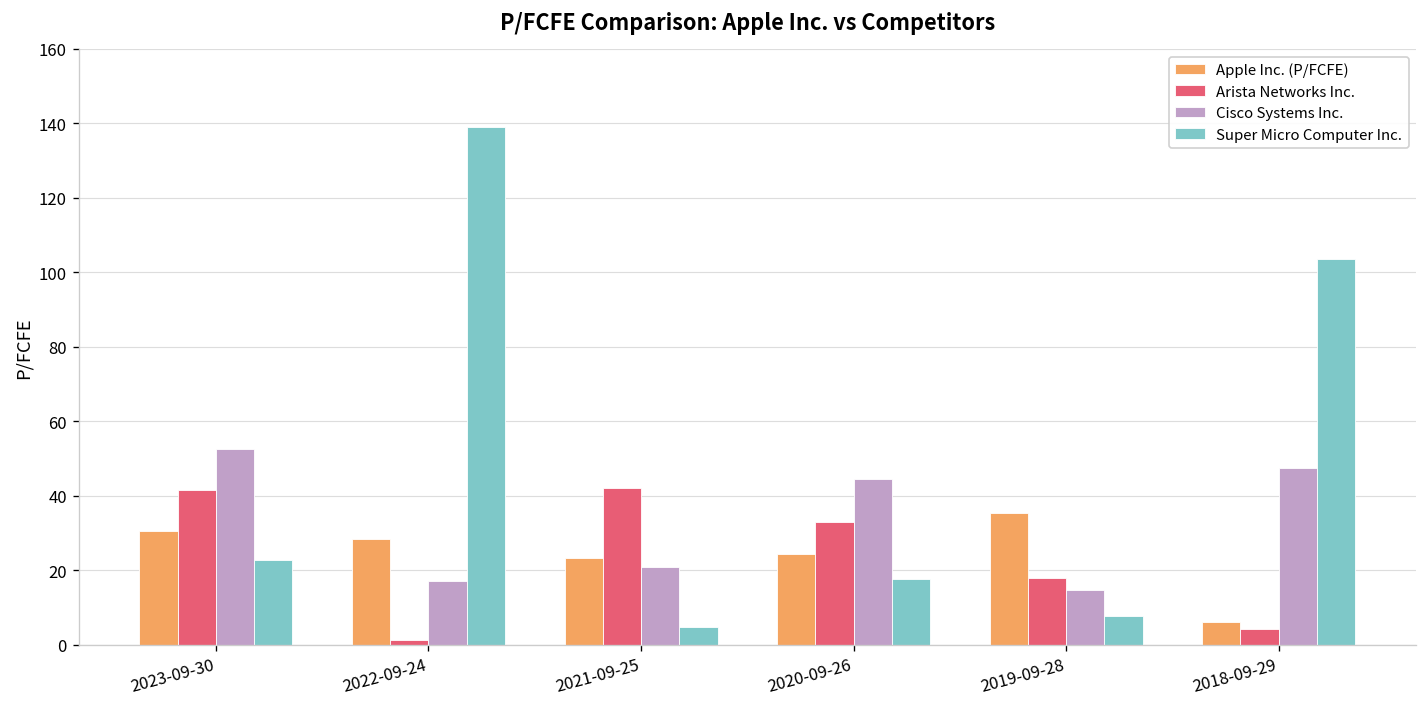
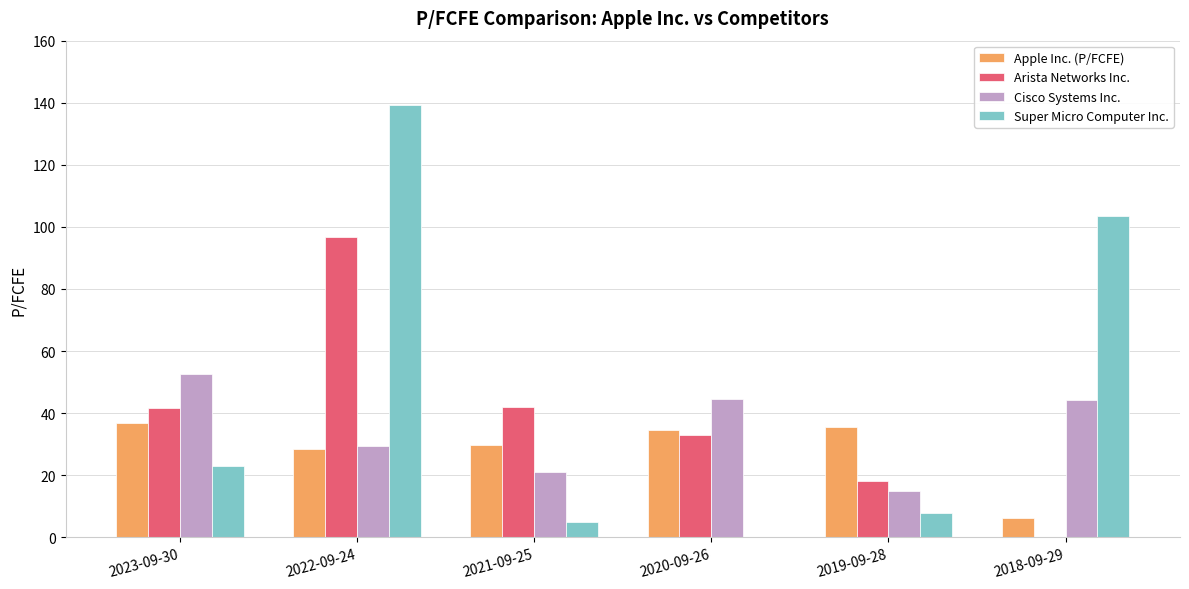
  {
    "Apple Inc. (P/FCFE)": {
-     "2023-09-30": 31,
+     "2023-09-30": 37,
      "2022-09-24": 28,
-     "2021-09-25": 23,
-     "2020-09-26": 24,
+     "2021-09-25": 30,
+     "2020-09-26": 35,
      "2019-09-28": 35,
      "2018-09-29": 6
    },
    "Arista Networks Inc.": {
      "2023-09-30": 42,
-     "2022-09-24": 1,
+     "2022-09-24": 97,
      "2021-09-25": 42,
      "2020-09-26": 33,
      "2019-09-28": 18,
-     "2018-09-29": 4
+     "2018-09-29": 0
    },
    "Cisco Systems Inc.": {
      "2023-09-30": 53,
-     "2022-09-24": 17,
+     "2022-09-24": 29,
      "2021-09-25": 21,
      "2020-09-26": 44,
      "2019-09-28": 15,
-     "2018-09-29": 47
+     "2018-09-29": 44
    },
    "Super Micro Computer Inc.": {
      "2023-09-30": 23,
      "2022-09-24": 139,
      "2021-09-25": 5,
-     "2020-09-26": 18,
+     "2020-09-26": 0,
      "2019-09-28": 8,
      "2018-09-29": 104
    }
  }
